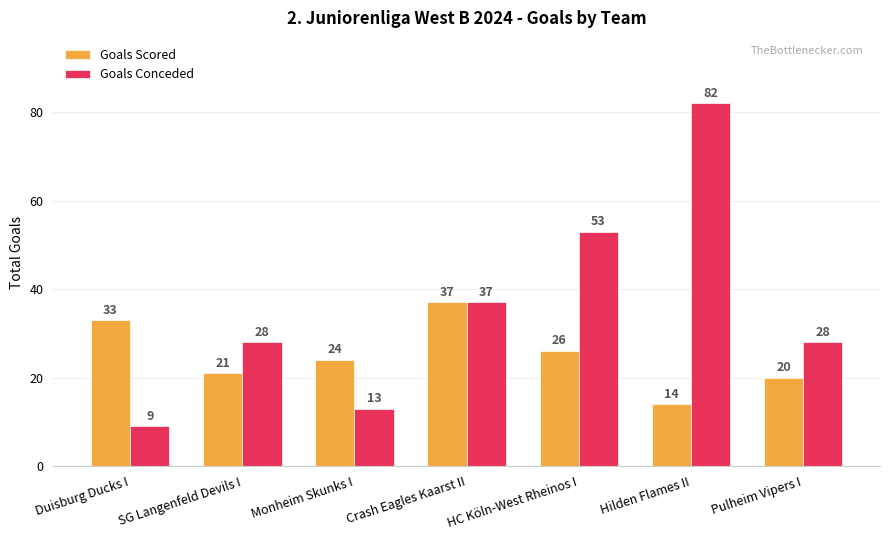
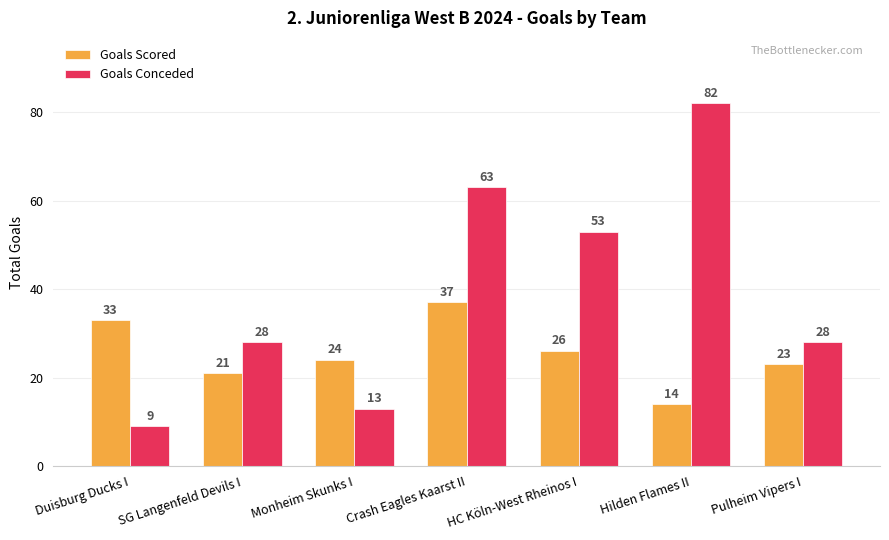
  {
    "Goals Scored": {
      "Duisburg Ducks I": 33,
      "SG Langenfeld Devils I": 21,
      "Monheim Skunks I": 24,
      "Crash Eagles Kaarst II": 37,
      "HC Köln-West Rheinos I": 26,
      "Hilden Flames II": 14,
-     "Pulheim Vipers I": 20
+     "Pulheim Vipers I": 23
    },
    "Goals Conceded": {
      "Duisburg Ducks I": 9,
      "SG Langenfeld Devils I": 28,
      "Monheim Skunks I": 13,
-     "Crash Eagles Kaarst II": 37,
+     "Crash Eagles Kaarst II": 63,
      "HC Köln-West Rheinos I": 53,
      "Hilden Flames II": 82,
      "Pulheim Vipers I": 28
    }
  }
